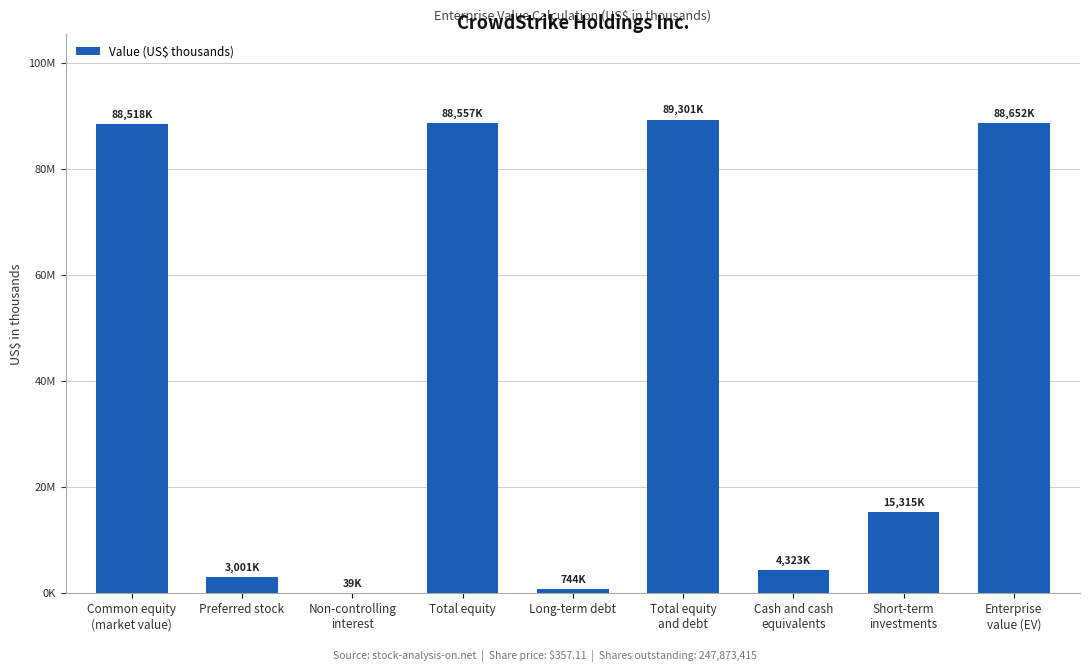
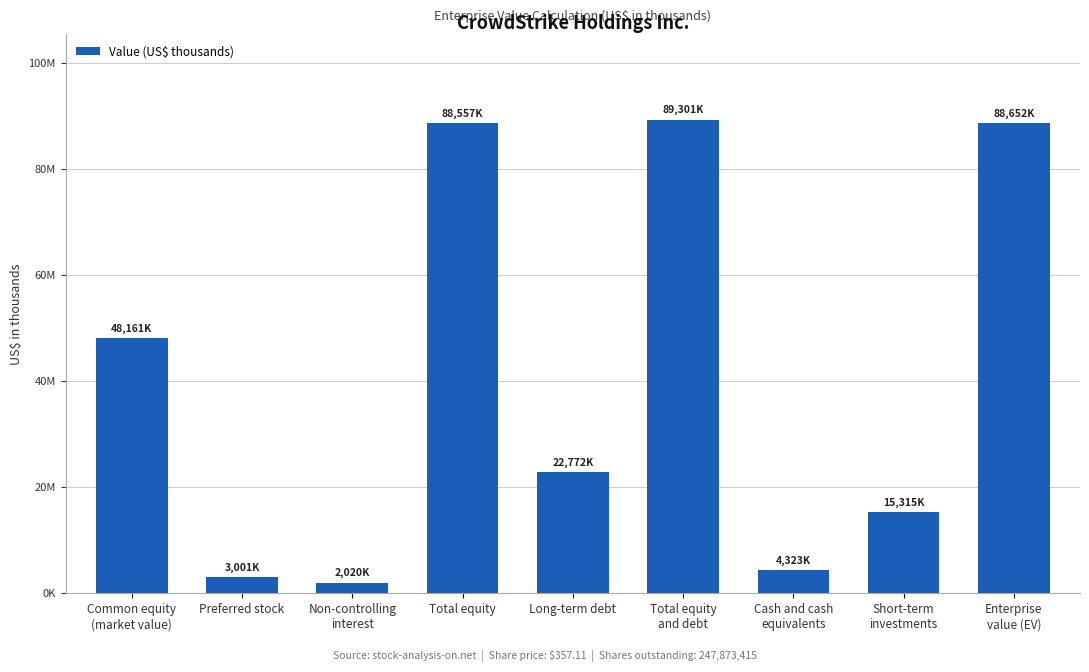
  {
-   "Common equity (market value)": "88,518K",
+   "Common equity (market value)": "48,161K",
    "Preferred stock": "3,001K",
-   "Non-controlling interest": "39K",
+   "Non-controlling interest": "2,020K",
    "Total equity": "88,557K",
-   "Long-term debt": "744K",
+   "Long-term debt": "22,772K",
    "Total equity and debt": "89,301K",
    "Cash and cash equivalents": "4,323K",
    "Short-term investments": "15,315K",
    "Enterprise value (EV)": "88,652K"
  }
